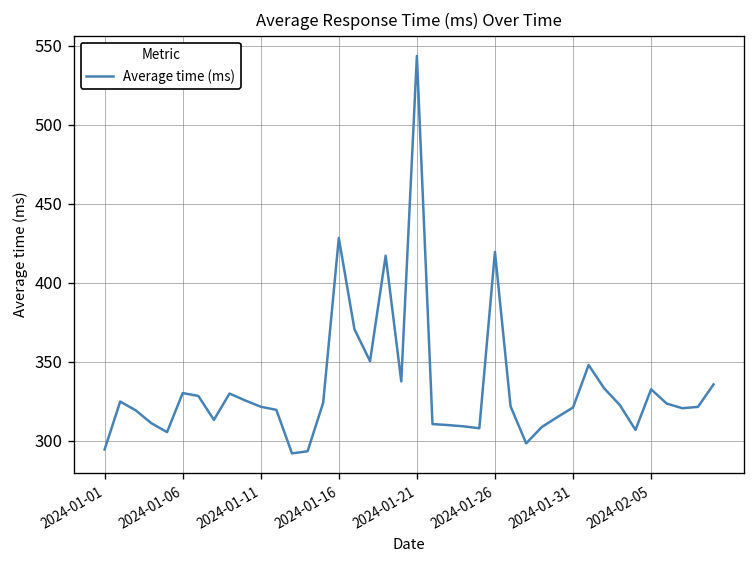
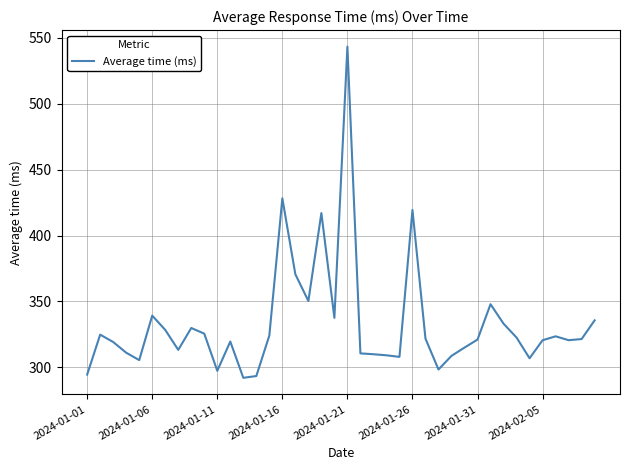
  {
    "2024-01-01": 295,
-   "2024-01-06": 330,
-   "2024-01-11": 322,
+   "2024-01-06": 339,
+   "2024-01-11": 297,
    "2024-01-16": 428,
    "2024-01-21": 543,
    "2024-01-26": 419,
    "2024-01-31": 321,
-   "2024-02-05": 333
+   "2024-02-05": 321
  }
